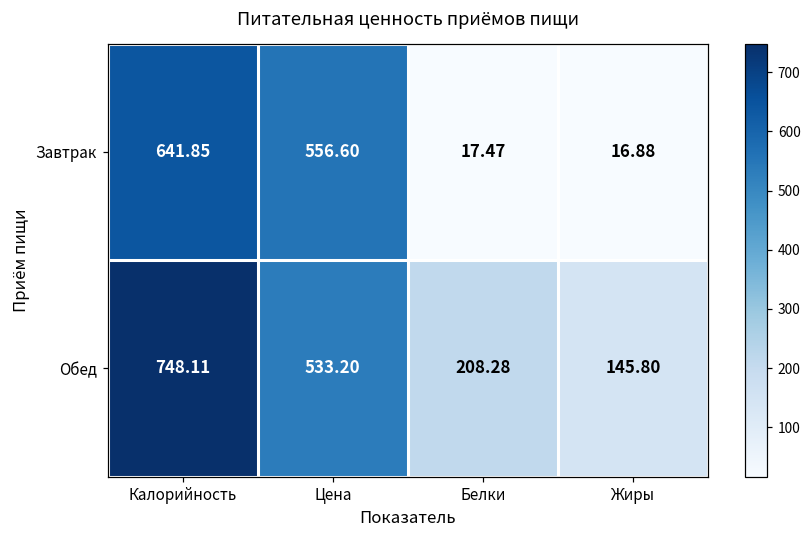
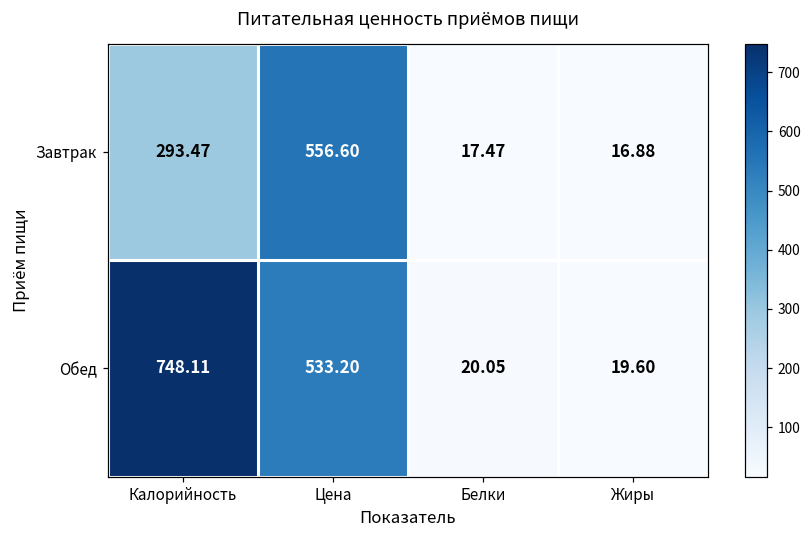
  {
    "Завтрак": {
-     "Калорийность": 641.85,
+     "Калорийность": 293.47,
      "Цена": 556.60,
      "Белки": 17.47,
      "Жиры": 16.88
    },
    "Обед": {
      "Калорийность": 748.11,
      "Цена": 533.20,
-     "Белки": 208.28,
-     "Жиры": 145.80
+     "Белки": 20.05,
+     "Жиры": 19.60
    }
  }
